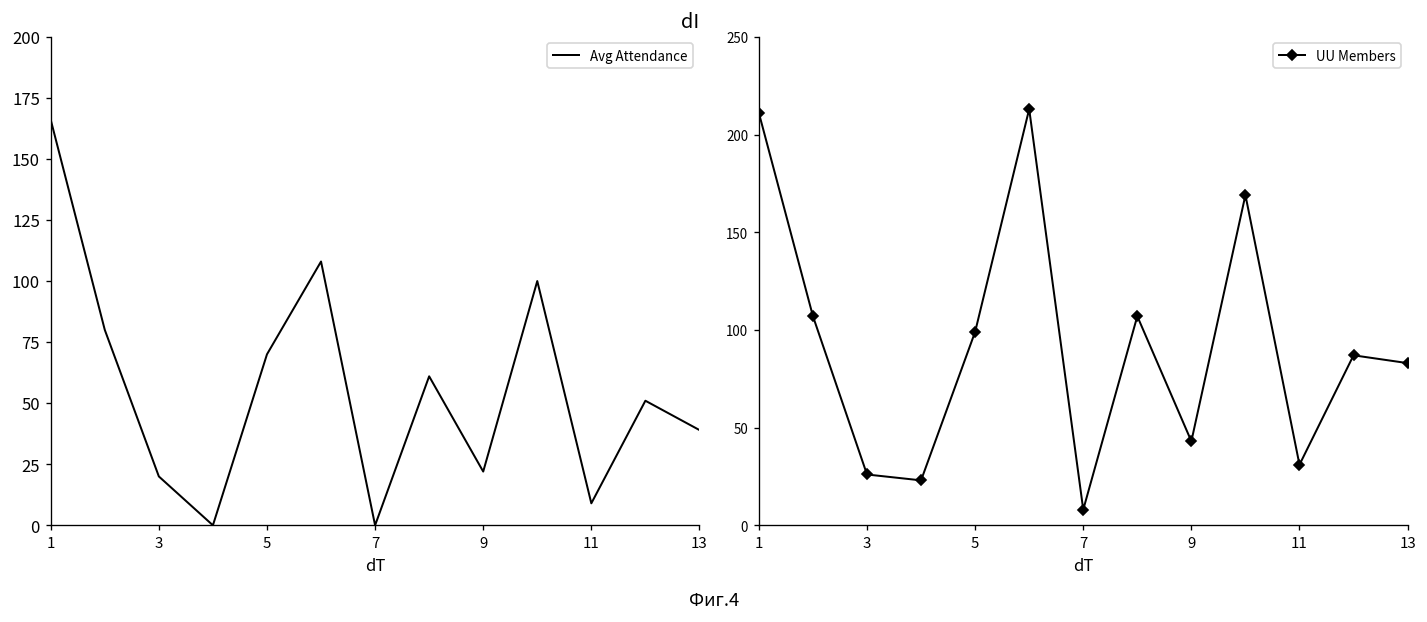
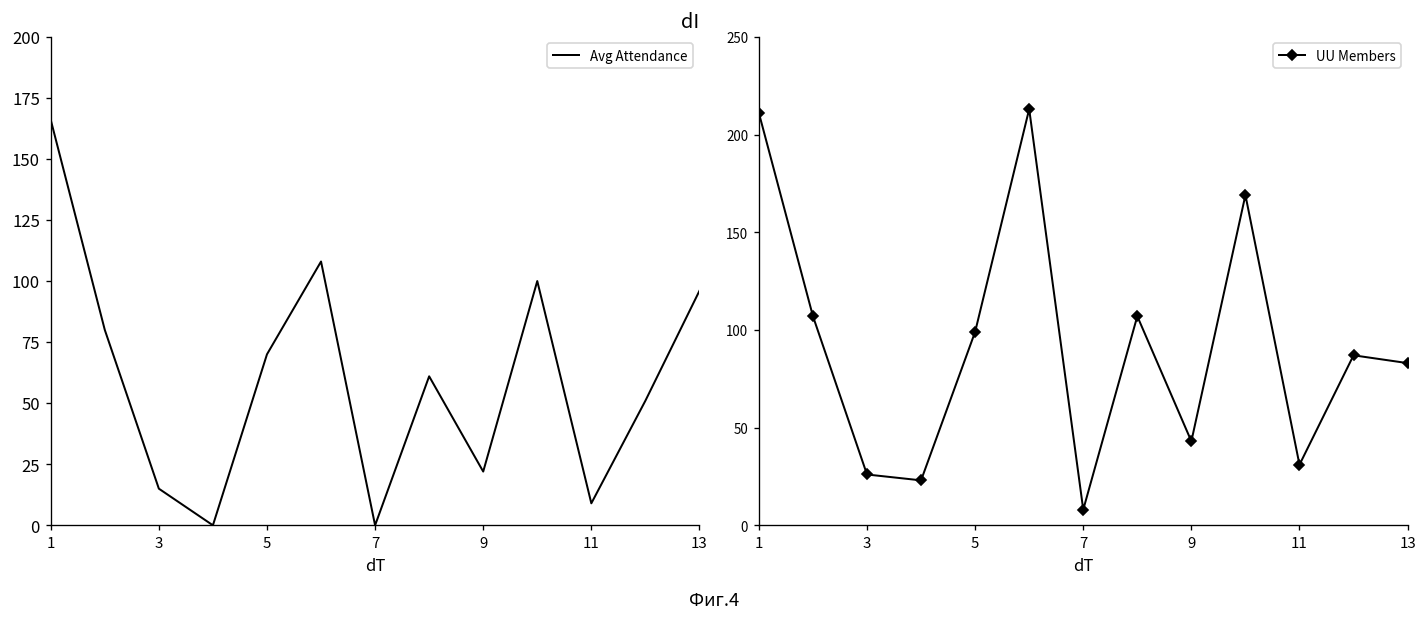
  {
    "dI": {
      "1": 166,
-     "3": 20,
+     "3": 15,
      "5": 70,
      "7": 0,
      "9": 22,
      "11": 9,
-     "13": 39
+     "13": 96
    }
  }
